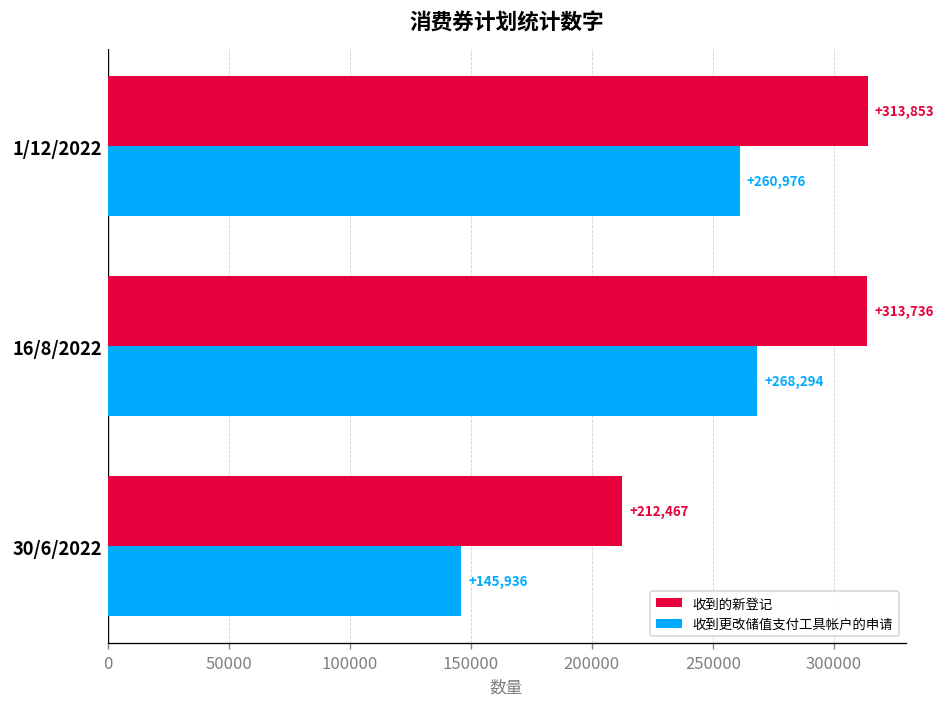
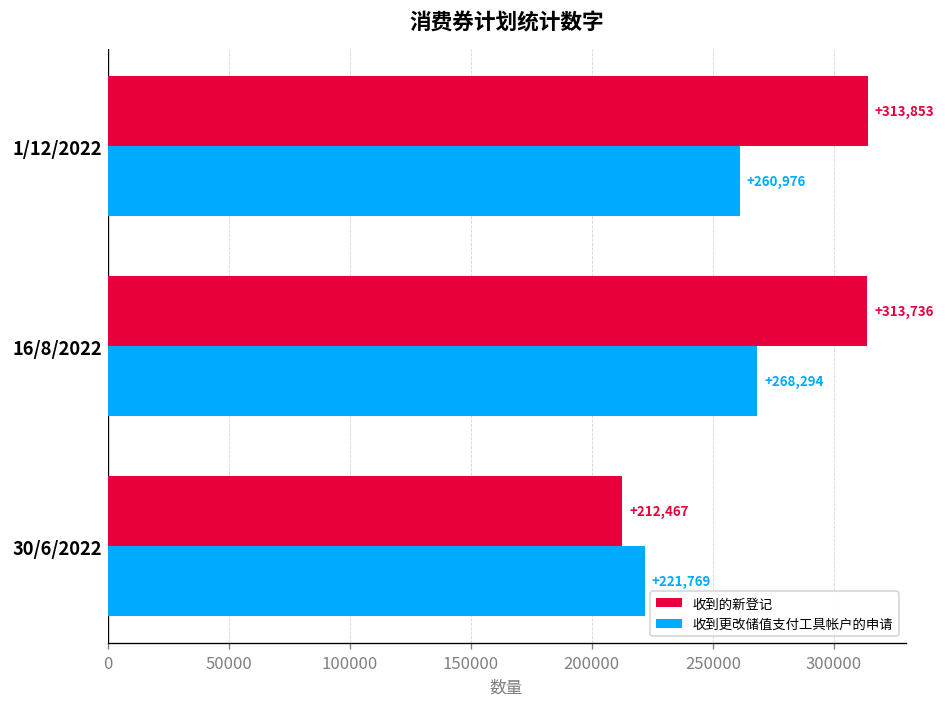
  {
    "收到的新登记": {
      "1/12/2022": "+313,853",
      "16/8/2022": "+313,736",
      "30/6/2022": "+212,467"
    },
    "收到更改储值支付工具帐户的申请": {
      "1/12/2022": "+260,976",
      "16/8/2022": "+268,294",
-     "30/6/2022": "+145,936"
+     "30/6/2022": "+221,769"
    }
  }
